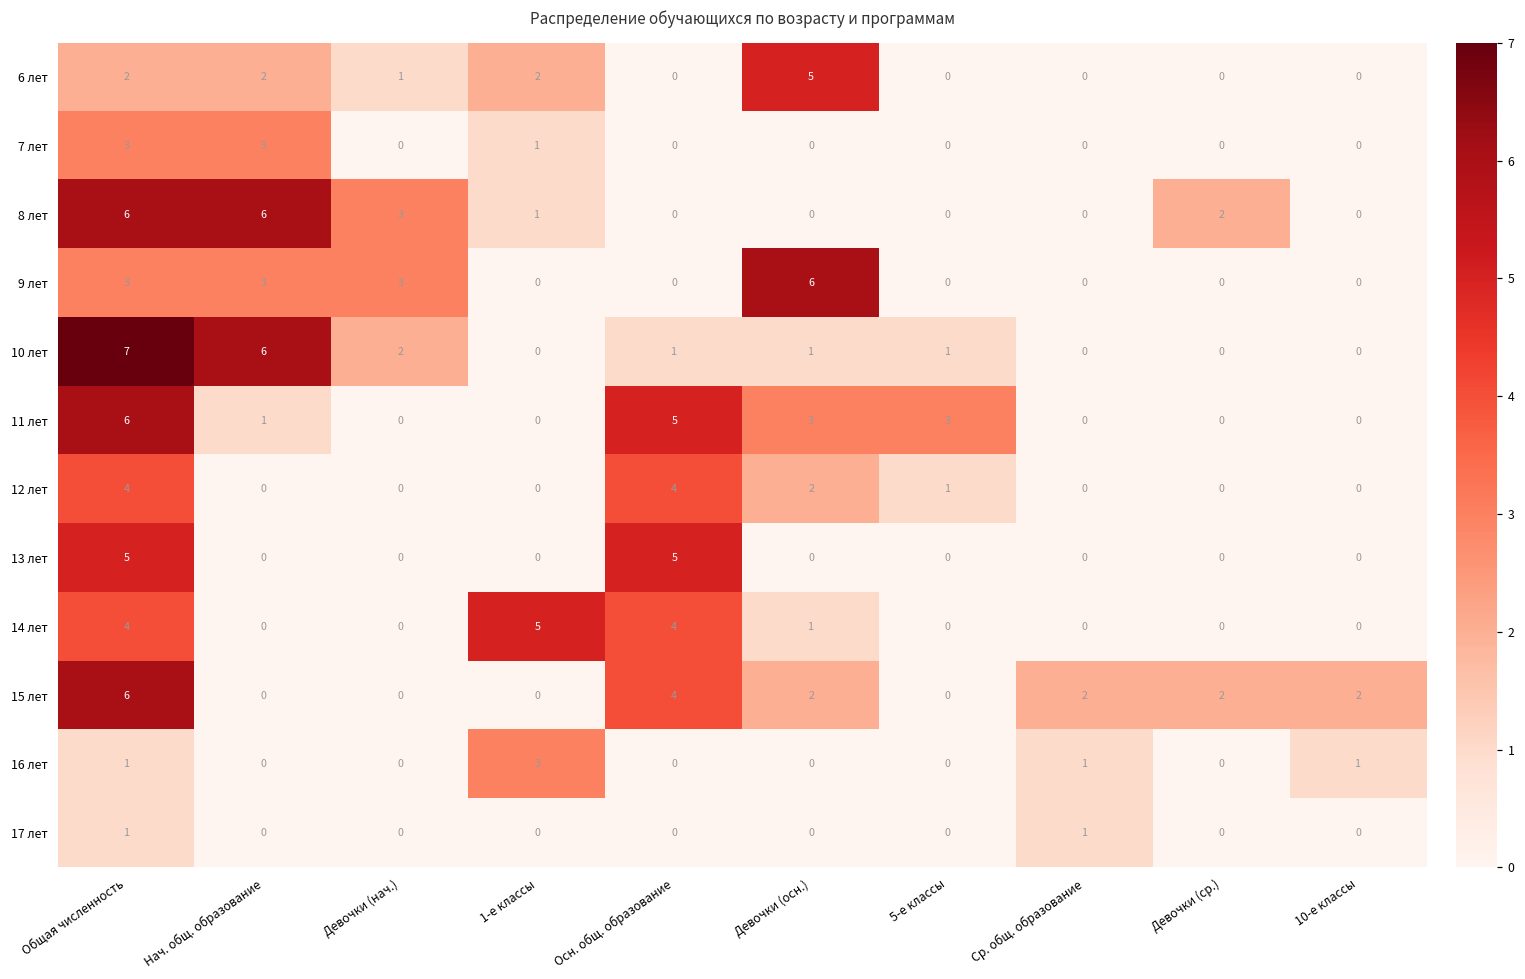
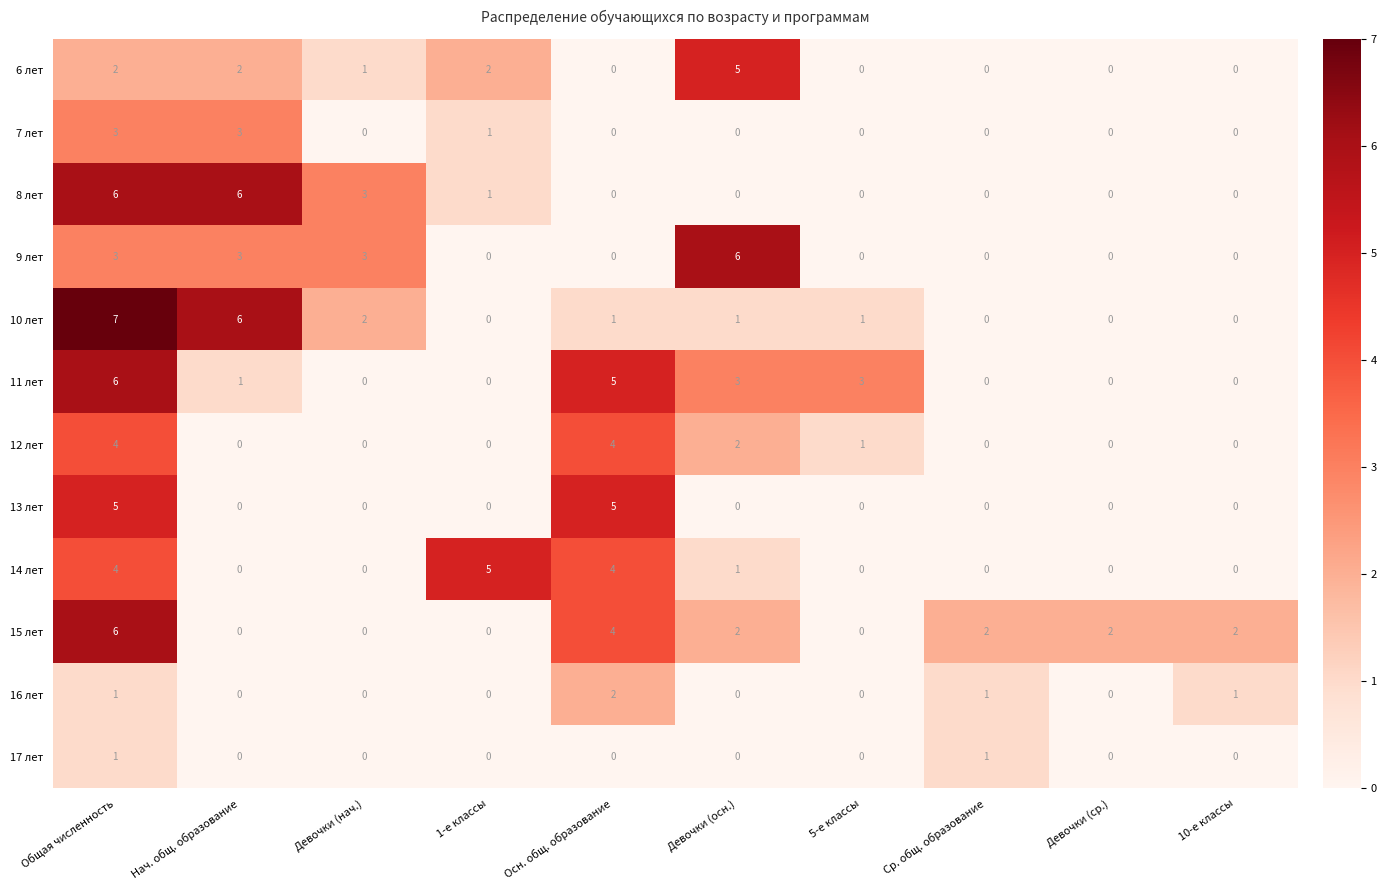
  {
    "6 лет": {
      "Общая численность": 2,
      "Нач. общ. образование": 2,
      "Девочки (нач.)": 1,
      "1-е классы": 2,
      "Осн. общ. образование": 0,
      "Девочки (осн.)": 5,
      "5-е классы": 0,
      "Ср. общ. образование": 0,
      "Девочки (ср.)": 0,
      "10-е классы": 0
    },
    "7 лет": {
      "Общая численность": 3,
      "Нач. общ. образование": 3,
      "Девочки (нач.)": 0,
      "1-е классы": 1,
      "Осн. общ. образование": 0,
      "Девочки (осн.)": 0,
      "5-е классы": 0,
      "Ср. общ. образование": 0,
      "Девочки (ср.)": 0,
      "10-е классы": 0
    },
    "8 лет": {
      "Общая численность": 6,
      "Нач. общ. образование": 6,
      "Девочки (нач.)": 3,
      "1-е классы": 1,
      "Осн. общ. образование": 0,
      "Девочки (осн.)": 0,
      "5-е классы": 0,
      "Ср. общ. образование": 0,
-     "Девочки (ср.)": 2,
+     "Девочки (ср.)": 0,
      "10-е классы": 0
    },
    "9 лет": {
      "Общая численность": 3,
      "Нач. общ. образование": 3,
      "Девочки (нач.)": 3,
      "1-е классы": 0,
      "Осн. общ. образование": 0,
      "Девочки (осн.)": 6,
      "5-е классы": 0,
      "Ср. общ. образование": 0,
      "Девочки (ср.)": 0,
      "10-е классы": 0
    },
    "10 лет": {
      "Общая численность": 7,
      "Нач. общ. образование": 6,
      "Девочки (нач.)": 2,
      "1-е классы": 0,
      "Осн. общ. образование": 1,
      "Девочки (осн.)": 1,
      "5-е классы": 1,
      "Ср. общ. образование": 0,
      "Девочки (ср.)": 0,
      "10-е классы": 0
    },
    "11 лет": {
      "Общая численность": 6,
      "Нач. общ. образование": 1,
      "Девочки (нач.)": 0,
      "1-е классы": 0,
      "Осн. общ. образование": 5,
      "Девочки (осн.)": 3,
      "5-е классы": 3,
      "Ср. общ. образование": 0,
      "Девочки (ср.)": 0,
      "10-е классы": 0
    },
    "12 лет": {
      "Общая численность": 4,
      "Нач. общ. образование": 0,
      "Девочки (нач.)": 0,
      "1-е классы": 0,
      "Осн. общ. образование": 4,
      "Девочки (осн.)": 2,
      "5-е классы": 1,
      "Ср. общ. образование": 0,
      "Девочки (ср.)": 0,
      "10-е классы": 0
    },
    "13 лет": {
      "Общая численность": 5,
      "Нач. общ. образование": 0,
      "Девочки (нач.)": 0,
      "1-е классы": 0,
      "Осн. общ. образование": 5,
      "Девочки (осн.)": 0,
      "5-е классы": 0,
      "Ср. общ. образование": 0,
      "Девочки (ср.)": 0,
      "10-е классы": 0
    },
    "14 лет": {
      "Общая численность": 4,
      "Нач. общ. образование": 0,
      "Девочки (нач.)": 0,
      "1-е классы": 5,
      "Осн. общ. образование": 4,
      "Девочки (осн.)": 1,
      "5-е классы": 0,
      "Ср. общ. образование": 0,
      "Девочки (ср.)": 0,
      "10-е классы": 0
    },
    "15 лет": {
      "Общая численность": 6,
      "Нач. общ. образование": 0,
      "Девочки (нач.)": 0,
      "1-е классы": 0,
      "Осн. общ. образование": 4,
      "Девочки (осн.)": 2,
      "5-е классы": 0,
      "Ср. общ. образование": 2,
      "Девочки (ср.)": 2,
      "10-е классы": 2
    },
    "16 лет": {
      "Общая численность": 1,
      "Нач. общ. образование": 0,
      "Девочки (нач.)": 0,
-     "1-е классы": 3,
-     "Осн. общ. образование": 0,
+     "1-е классы": 0,
+     "Осн. общ. образование": 2,
      "Девочки (осн.)": 0,
      "5-е классы": 0,
      "Ср. общ. образование": 1,
      "Девочки (ср.)": 0,
      "10-е классы": 1
    },
    "17 лет": {
      "Общая численность": 1,
      "Нач. общ. образование": 0,
      "Девочки (нач.)": 0,
      "1-е классы": 0,
      "Осн. общ. образование": 0,
      "Девочки (осн.)": 0,
      "5-е классы": 0,
      "Ср. общ. образование": 1,
      "Девочки (ср.)": 0,
      "10-е классы": 0
    }
  }
